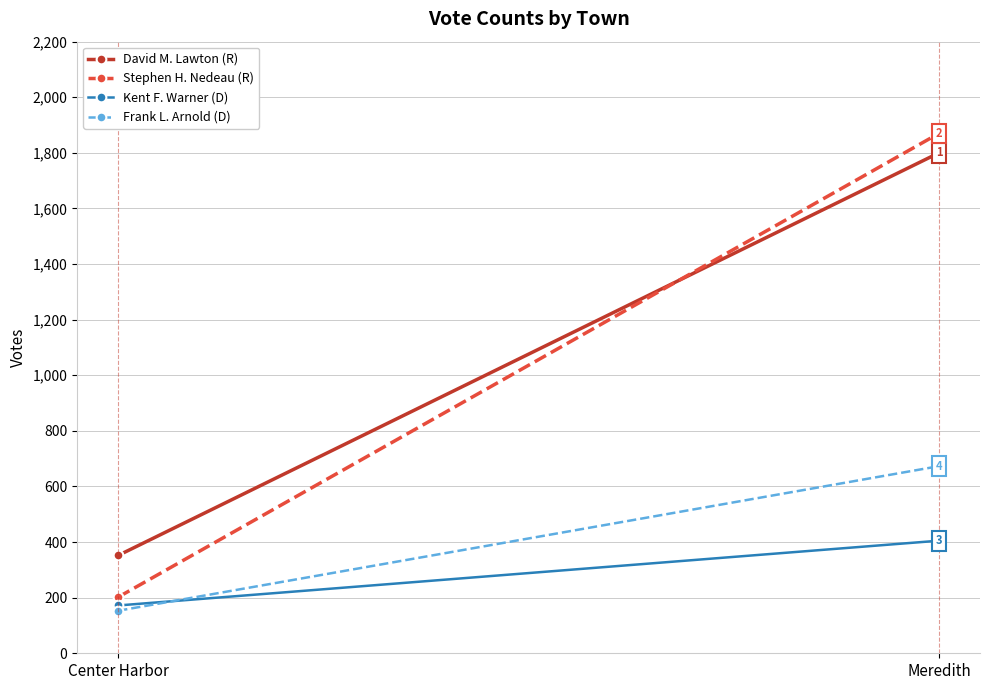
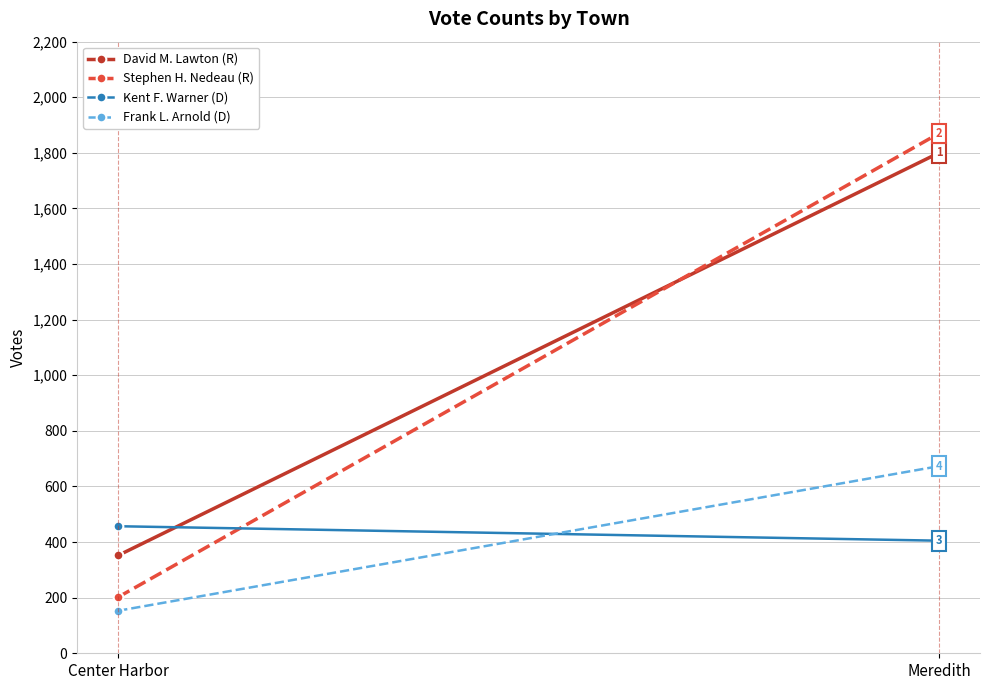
  {
    "Kent F. Warner (D)": {
-     "Center Harbor": 170
+     "Center Harbor": 460
    },
    "Frank L. Arnold (D)": {
      "Center Harbor": 150
    }
  }
